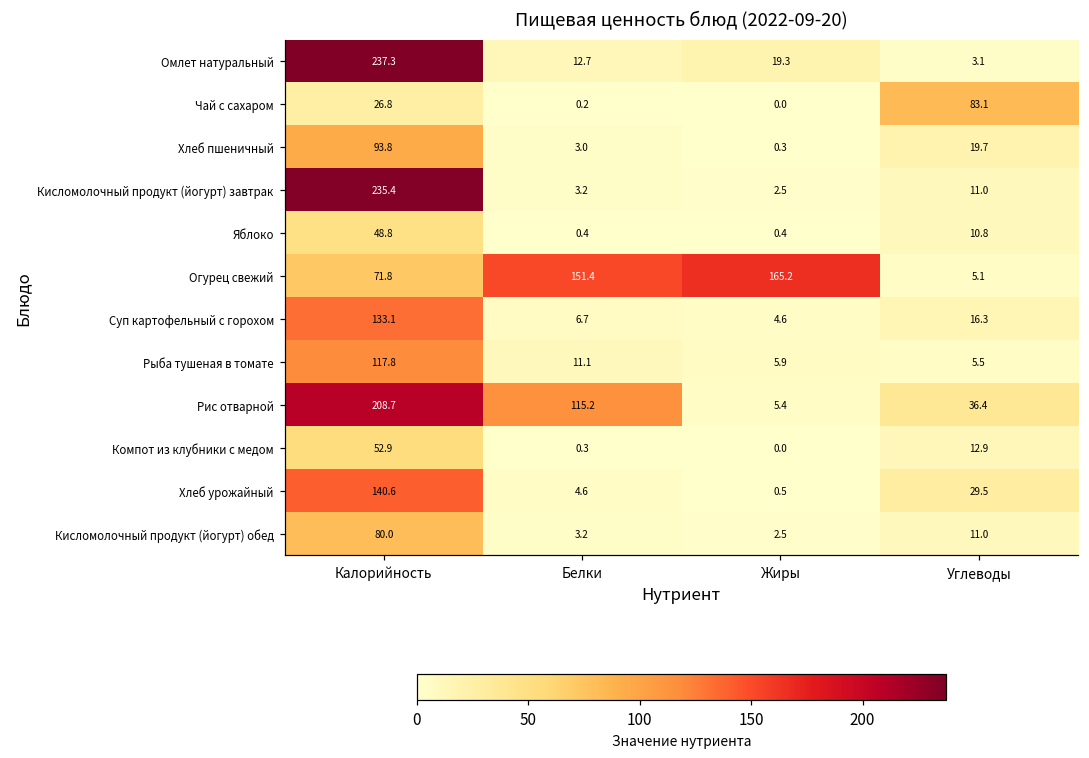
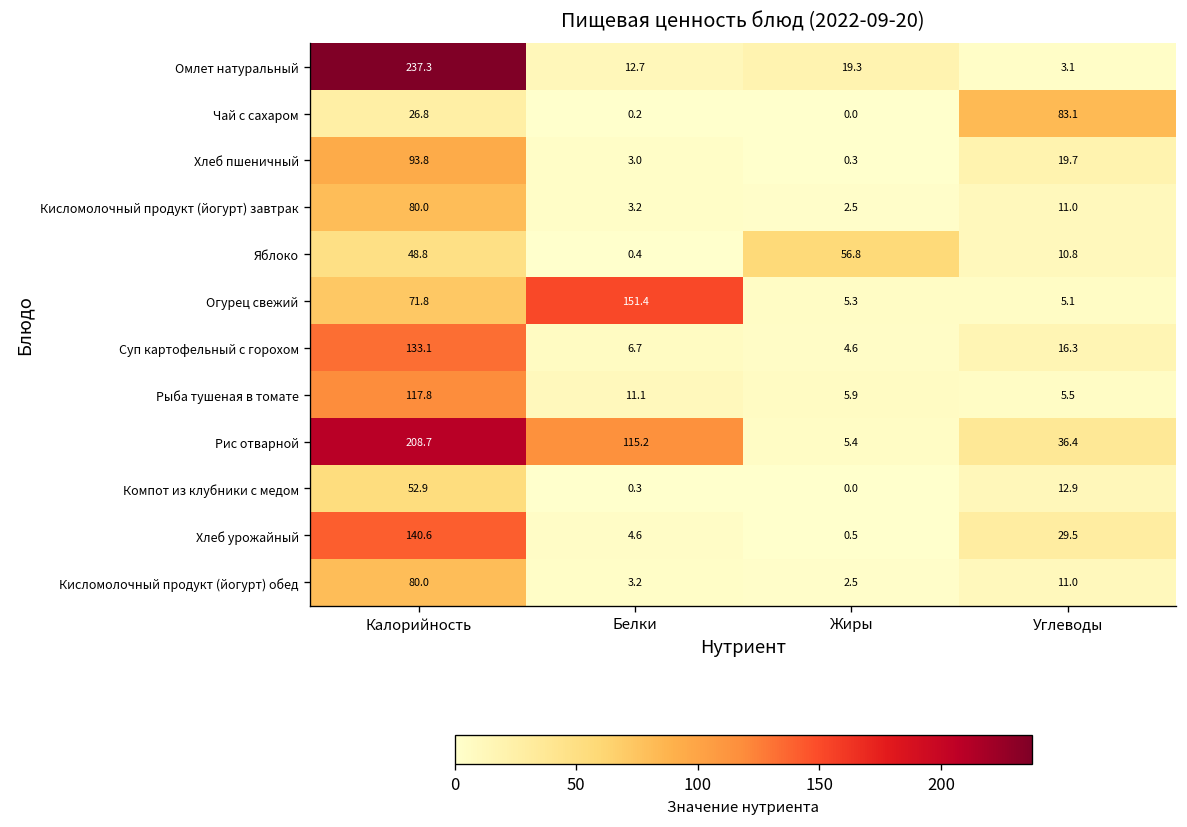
  {
    "Омлет натуральный": {
      "Калорийность": 237.3,
      "Белки": 12.7,
      "Жиры": 19.3,
      "Углеводы": 3.1
    },
    "Чай с сахаром": {
      "Калорийность": 26.8,
      "Белки": 0.2,
      "Жиры": 0.0,
      "Углеводы": 83.1
    },
    "Хлеб пшеничный": {
      "Калорийность": 93.8,
      "Белки": 3.0,
      "Жиры": 0.3,
      "Углеводы": 19.7
    },
    "Кисломолочный продукт (йогурт) завтрак": {
-     "Калорийность": 235.4,
+     "Калорийность": 80.0,
      "Белки": 3.2,
      "Жиры": 2.5,
      "Углеводы": 11.0
    },
    "Яблоко": {
      "Калорийность": 48.8,
      "Белки": 0.4,
-     "Жиры": 0.4,
+     "Жиры": 56.8,
      "Углеводы": 10.8
    },
    "Огурец свежий": {
      "Калорийность": 71.8,
      "Белки": 151.4,
-     "Жиры": 165.2,
+     "Жиры": 5.3,
      "Углеводы": 5.1
    },
    "Суп картофельный с горохом": {
      "Калорийность": 133.1,
      "Белки": 6.7,
      "Жиры": 4.6,
      "Углеводы": 16.3
    },
    "Рыба тушеная в томате": {
      "Калорийность": 117.8,
      "Белки": 11.1,
      "Жиры": 5.9,
      "Углеводы": 5.5
    },
    "Рис отварной": {
      "Калорийность": 208.7,
      "Белки": 115.2,
      "Жиры": 5.4,
      "Углеводы": 36.4
    },
    "Компот из клубники с медом": {
      "Калорийность": 52.9,
      "Белки": 0.3,
      "Жиры": 0.0,
      "Углеводы": 12.9
    },
    "Хлеб урожайный": {
      "Калорийность": 140.6,
      "Белки": 4.6,
      "Жиры": 0.5,
      "Углеводы": 29.5
    },
    "Кисломолочный продукт (йогурт) обед": {
      "Калорийность": 80.0,
      "Белки": 3.2,
      "Жиры": 2.5,
      "Углеводы": 11.0
    }
  }
